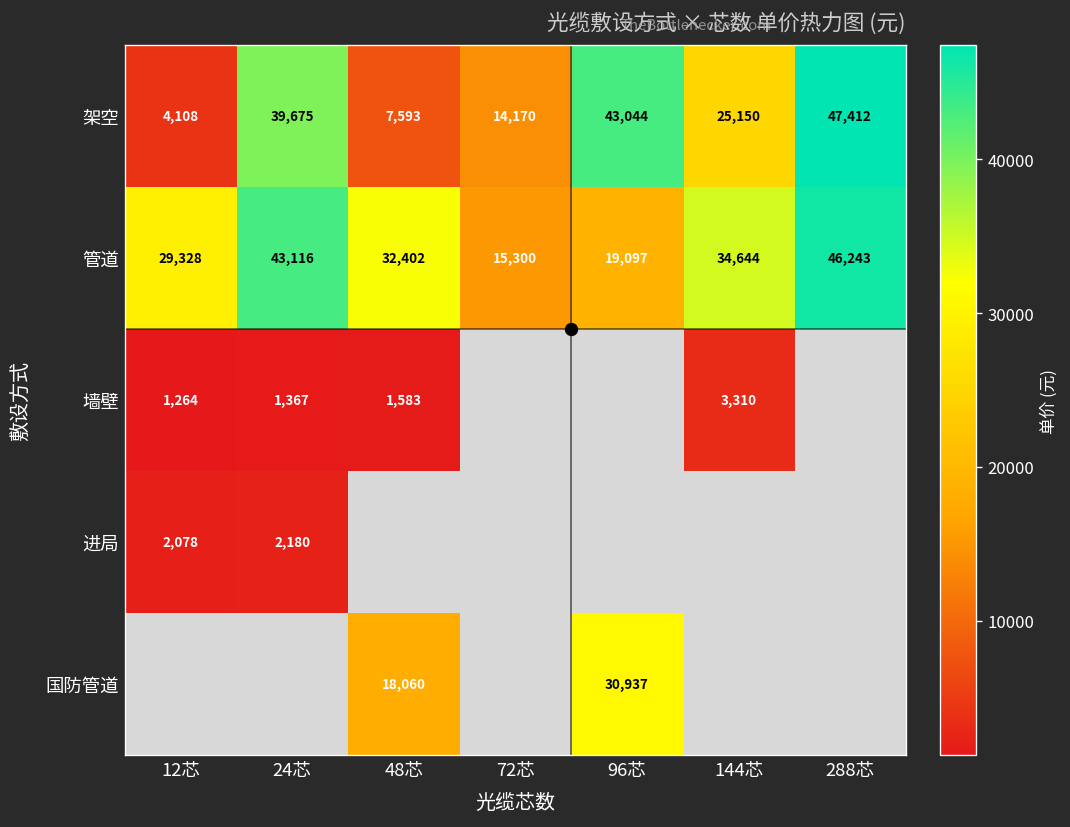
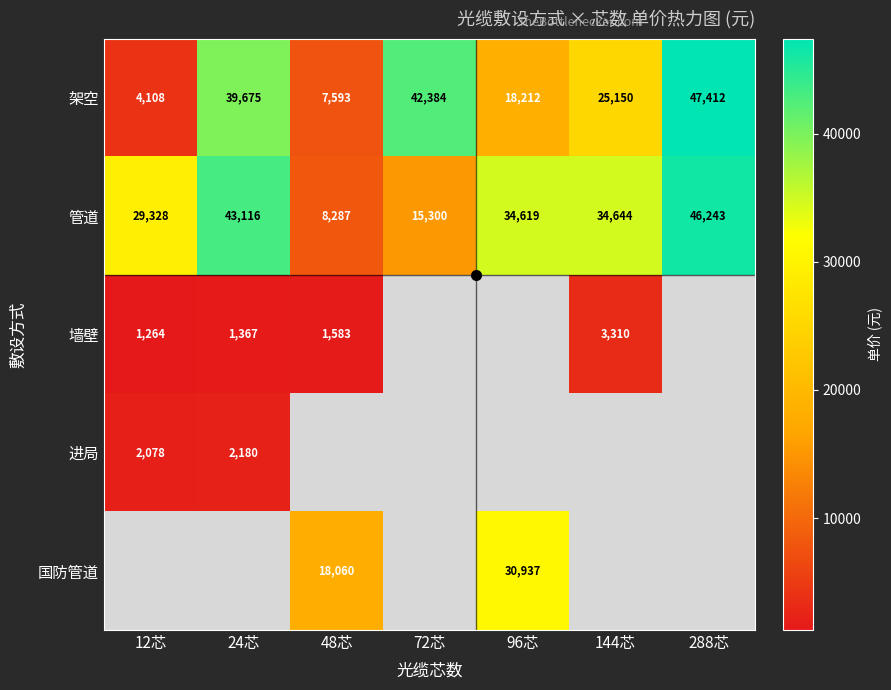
  {
    "架空": {
      "12芯": "4,108",
      "24芯": "39,675",
      "48芯": "7,593",
-     "72芯": "14,170",
-     "96芯": "43,044",
+     "72芯": "42,384",
+     "96芯": "18,212",
      "144芯": "25,150",
      "288芯": "47,412"
    },
    "管道": {
      "12芯": "29,328",
      "24芯": "43,116",
-     "48芯": "32,402",
+     "48芯": "8,287",
      "72芯": "15,300",
-     "96芯": "19,097",
+     "96芯": "34,619",
      "144芯": "34,644",
      "288芯": "46,243"
    },
    "墙壁": {
      "12芯": "1,264",
      "24芯": "1,367",
      "48芯": "1,583",
      "144芯": "3,310"
    },
    "进局": {
      "12芯": "2,078",
      "24芯": "2,180"
    },
    "国防管道": {
      "48芯": "18,060",
      "96芯": "30,937"
    }
  }
